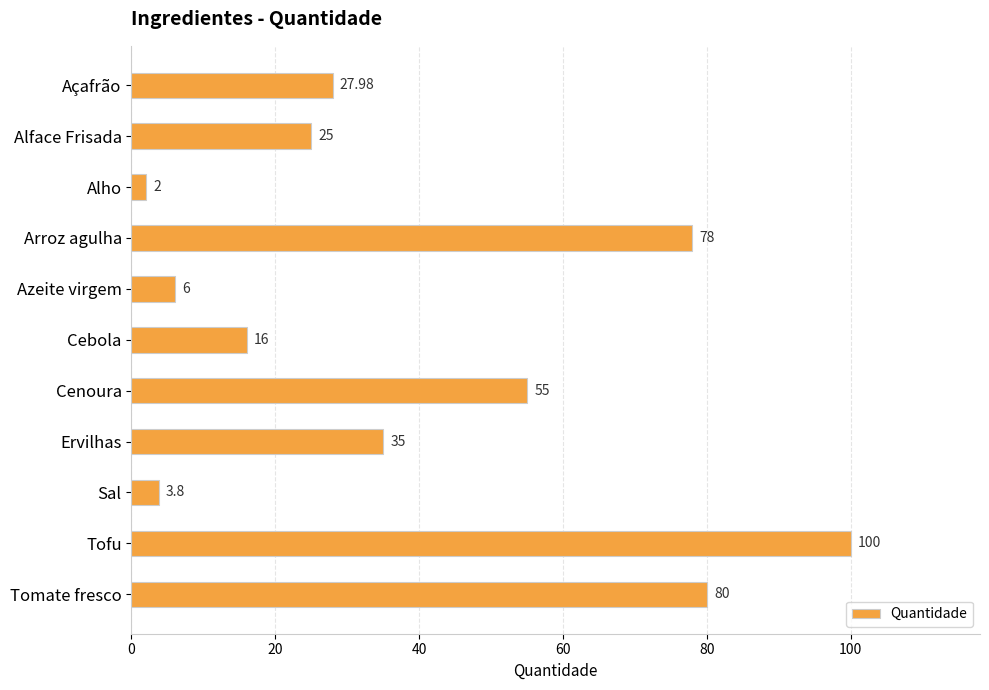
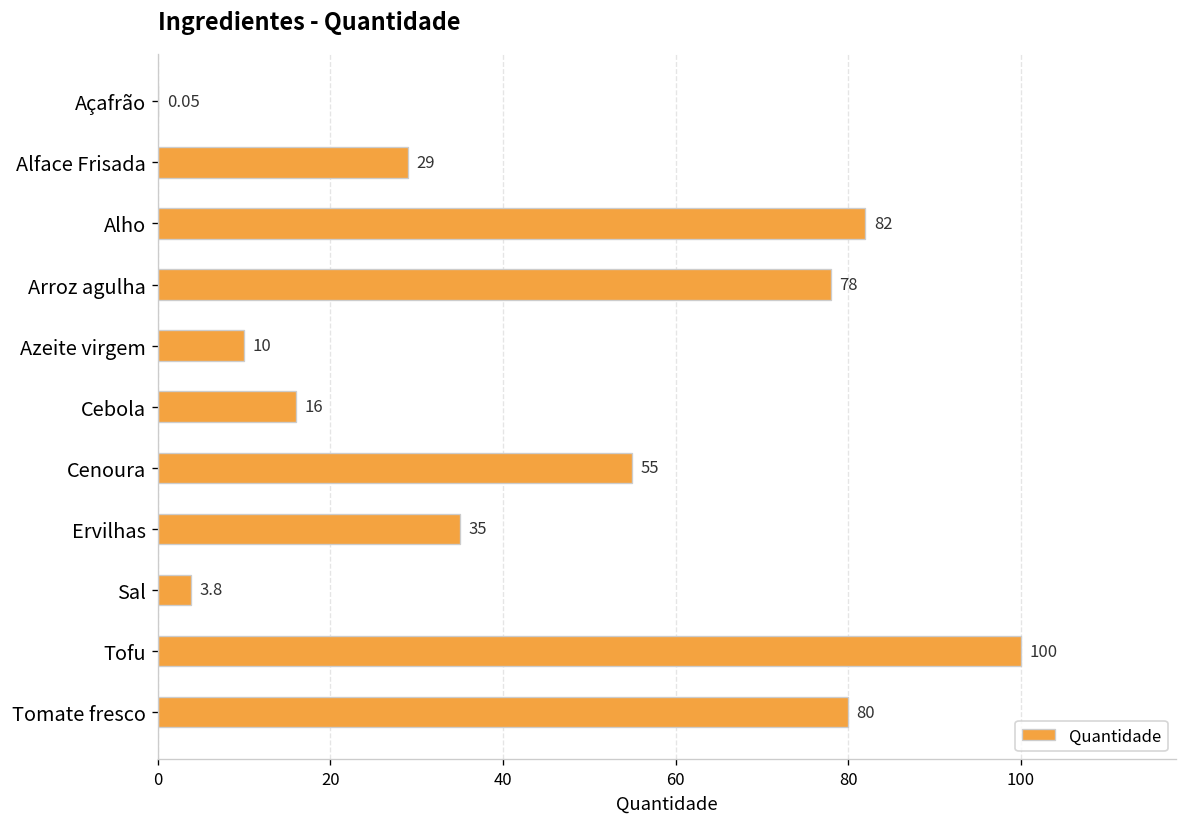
  {
-   "Açafrão": 27.98,
-   "Alface Frisada": 25,
-   "Alho": 2,
+   "Açafrão": 0.05,
+   "Alface Frisada": 29,
+   "Alho": 82,
    "Arroz agulha": 78,
-   "Azeite virgem": 6,
+   "Azeite virgem": 10,
    "Cebola": 16,
    "Cenoura": 55,
    "Ervilhas": 35,
    "Sal": 3.8,
    "Tofu": 100,
    "Tomate fresco": 80
  }
